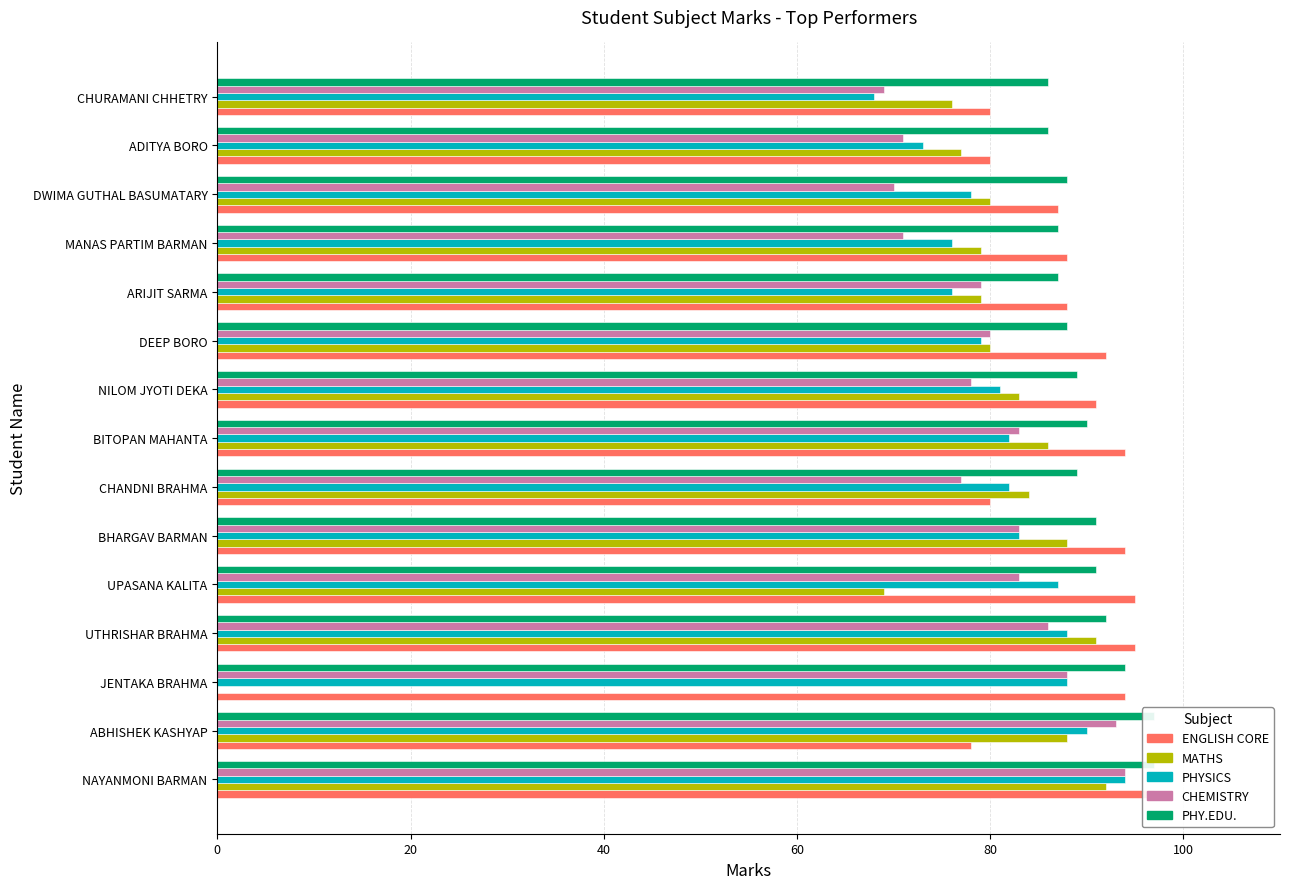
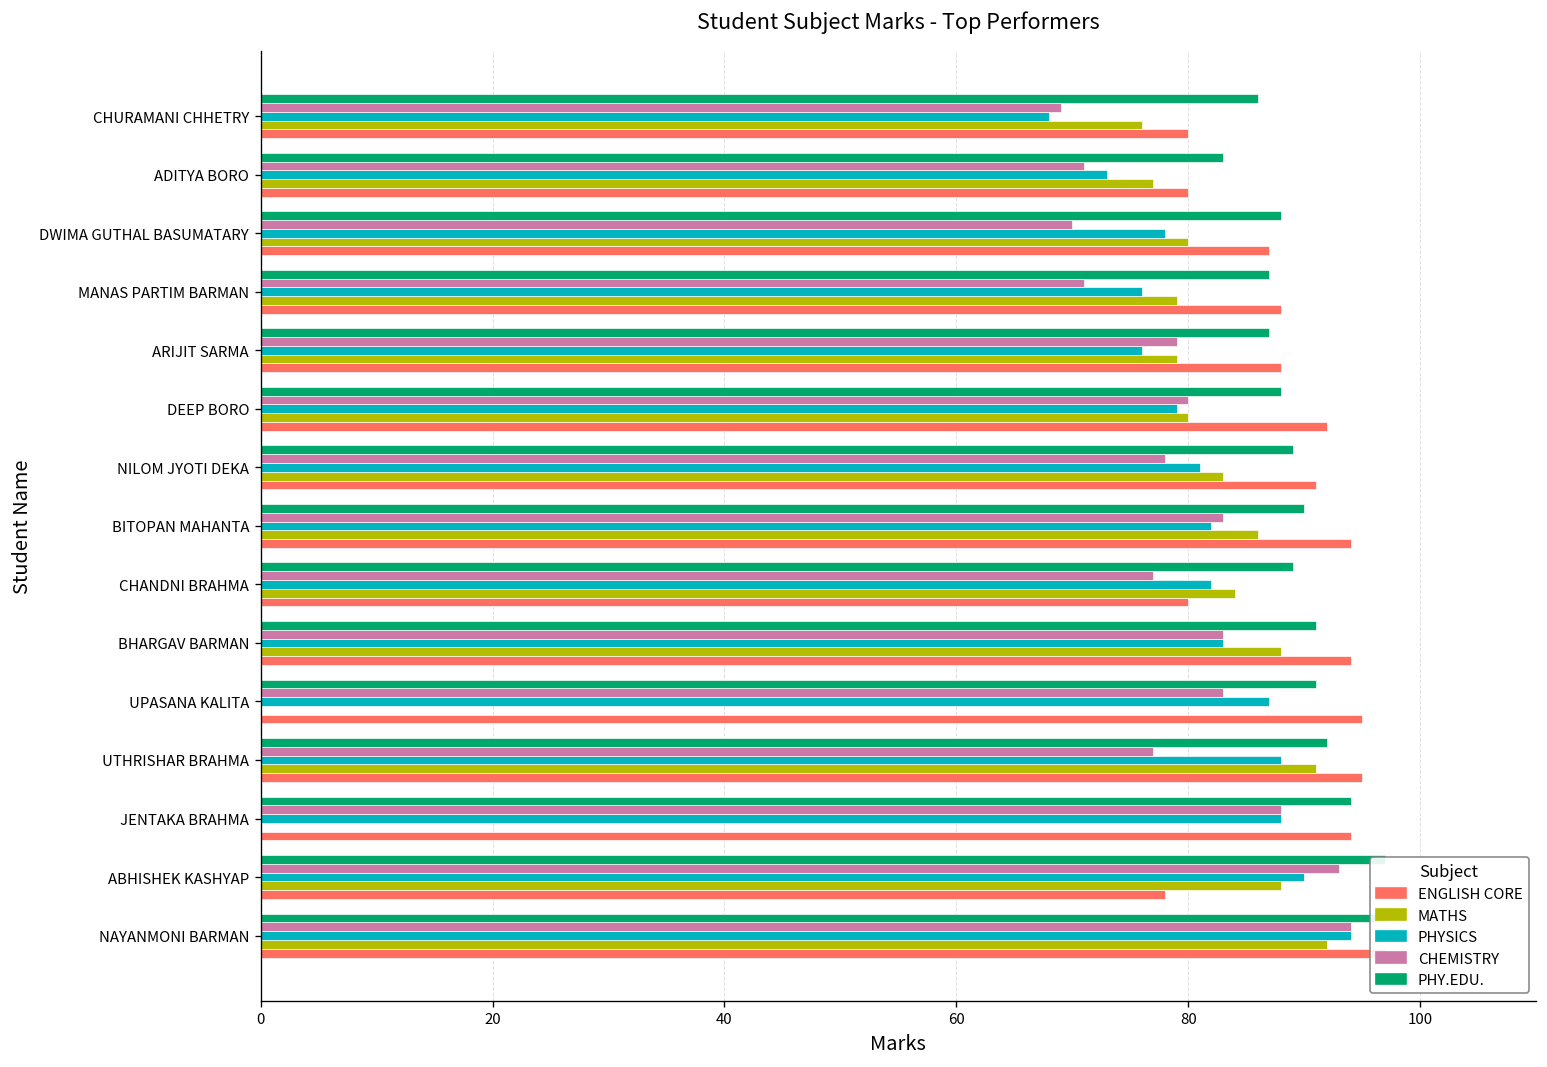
  {
    "ENGLISH CORE": {
      "CHURAMANI CHHETRY": 80,
      "ADITYA BORO": 80,
      "DWIMA GUTHAL BASUMATARY": 87,
      "MANAS PARTIM BARMAN": 88,
      "ARIJIT SARMA": 88,
      "DEEP BORO": 92,
      "NILOM JYOTI DEKA": 91,
      "BITOPAN MAHANTA": 94,
      "CHANDNI BRAHMA": 80,
      "BHARGAV BARMAN": 94,
      "UPASANA KALITA": 95,
      "UTHRISHAR BRAHMA": 95,
      "JENTAKA BRAHMA": 94,
      "ABHISHEK KASHYAP": 78
    },
    "MATHS": {
      "CHURAMANI CHHETRY": 76,
      "ADITYA BORO": 77,
      "DWIMA GUTHAL BASUMATARY": 80,
      "MANAS PARTIM BARMAN": 79,
      "ARIJIT SARMA": 79,
      "DEEP BORO": 80,
      "NILOM JYOTI DEKA": 83,
      "BITOPAN MAHANTA": 86,
      "CHANDNI BRAHMA": 84,
      "BHARGAV BARMAN": 88,
-     "UPASANA KALITA": 69,
+     "UPASANA KALITA": 0,
      "UTHRISHAR BRAHMA": 91,
      "JENTAKA BRAHMA": 0,
      "ABHISHEK KASHYAP": 88,
      "NAYANMONI BARMAN": 92
    },
    "PHYSICS": {
      "CHURAMANI CHHETRY": 68,
      "ADITYA BORO": 73,
      "DWIMA GUTHAL BASUMATARY": 78,
      "MANAS PARTIM BARMAN": 76,
      "ARIJIT SARMA": 76,
      "DEEP BORO": 79,
      "NILOM JYOTI DEKA": 81,
      "BITOPAN MAHANTA": 82,
      "CHANDNI BRAHMA": 82,
      "BHARGAV BARMAN": 83,
      "UPASANA KALITA": 87,
      "UTHRISHAR BRAHMA": 88,
      "JENTAKA BRAHMA": 88,
      "ABHISHEK KASHYAP": 90,
      "NAYANMONI BARMAN": 94
    },
    "CHEMISTRY": {
      "CHURAMANI CHHETRY": 69,
      "ADITYA BORO": 71,
      "DWIMA GUTHAL BASUMATARY": 70,
      "MANAS PARTIM BARMAN": 71,
      "ARIJIT SARMA": 79,
      "DEEP BORO": 80,
      "NILOM JYOTI DEKA": 78,
      "BITOPAN MAHANTA": 83,
      "CHANDNI BRAHMA": 77,
      "BHARGAV BARMAN": 83,
      "UPASANA KALITA": 83,
-     "UTHRISHAR BRAHMA": 86,
+     "UTHRISHAR BRAHMA": 77,
      "JENTAKA BRAHMA": 88,
      "ABHISHEK KASHYAP": 93,
      "NAYANMONI BARMAN": 94
    },
    "PHY.EDU.": {
      "CHURAMANI CHHETRY": 86,
-     "ADITYA BORO": 86,
+     "ADITYA BORO": 83,
      "DWIMA GUTHAL BASUMATARY": 88,
      "MANAS PARTIM BARMAN": 87,
      "ARIJIT SARMA": 87,
      "DEEP BORO": 88,
      "NILOM JYOTI DEKA": 89,
      "BITOPAN MAHANTA": 90,
      "CHANDNI BRAHMA": 89,
      "BHARGAV BARMAN": 91,
      "UPASANA KALITA": 91,
      "UTHRISHAR BRAHMA": 92,
      "JENTAKA BRAHMA": 94
    }
  }
